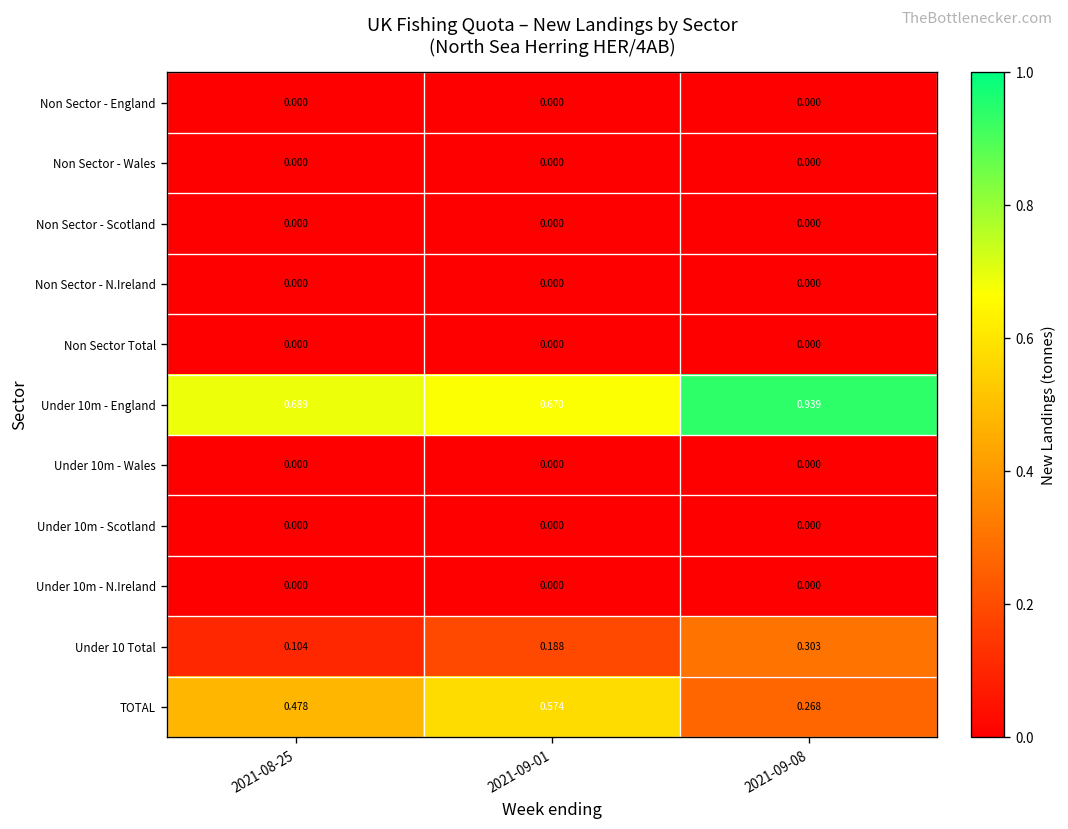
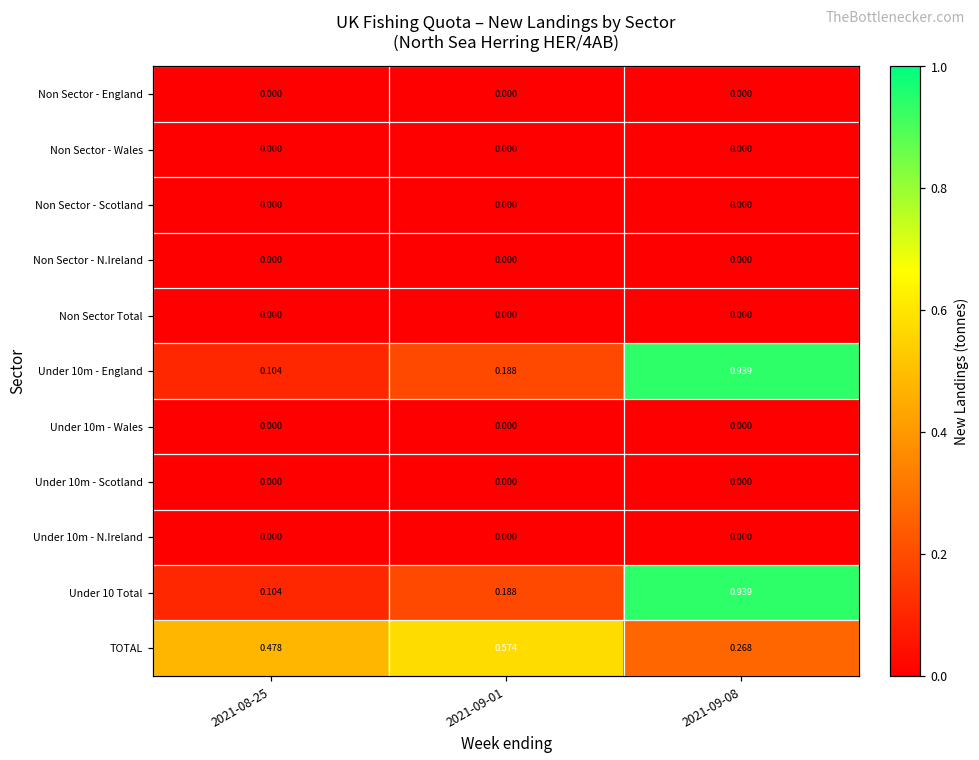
  {
    "Non Sector - England": {
      "2021-08-25": 0.000,
      "2021-09-01": 0.000,
      "2021-09-08": 0.000
    },
    "Non Sector - Wales": {
      "2021-08-25": 0.000,
      "2021-09-01": 0.000,
      "2021-09-08": 0.000
    },
    "Non Sector - Scotland": {
      "2021-08-25": 0.000,
      "2021-09-01": 0.000,
      "2021-09-08": 0.000
    },
    "Non Sector - N.Ireland": {
      "2021-08-25": 0.000,
      "2021-09-01": 0.000,
      "2021-09-08": 0.000
    },
    "Non Sector Total": {
      "2021-08-25": 0.000,
      "2021-09-01": 0.000,
      "2021-09-08": 0.000
    },
    "Under 10m - England": {
-     "2021-08-25": 0.689,
-     "2021-09-01": 0.670,
+     "2021-08-25": 0.104,
+     "2021-09-01": 0.188,
      "2021-09-08": 0.939
    },
    "Under 10m - Wales": {
      "2021-08-25": 0.000,
      "2021-09-01": 0.000,
      "2021-09-08": 0.000
    },
    "Under 10m - Scotland": {
      "2021-08-25": 0.000,
      "2021-09-01": 0.000,
      "2021-09-08": 0.000
    },
    "Under 10m - N.Ireland": {
      "2021-08-25": 0.000,
      "2021-09-01": 0.000,
      "2021-09-08": 0.000
    },
    "Under 10 Total": {
      "2021-08-25": 0.104,
      "2021-09-01": 0.188,
-     "2021-09-08": 0.303
+     "2021-09-08": 0.939
    },
    "TOTAL": {
      "2021-08-25": 0.478,
      "2021-09-01": 0.574,
      "2021-09-08": 0.268
    }
  }
